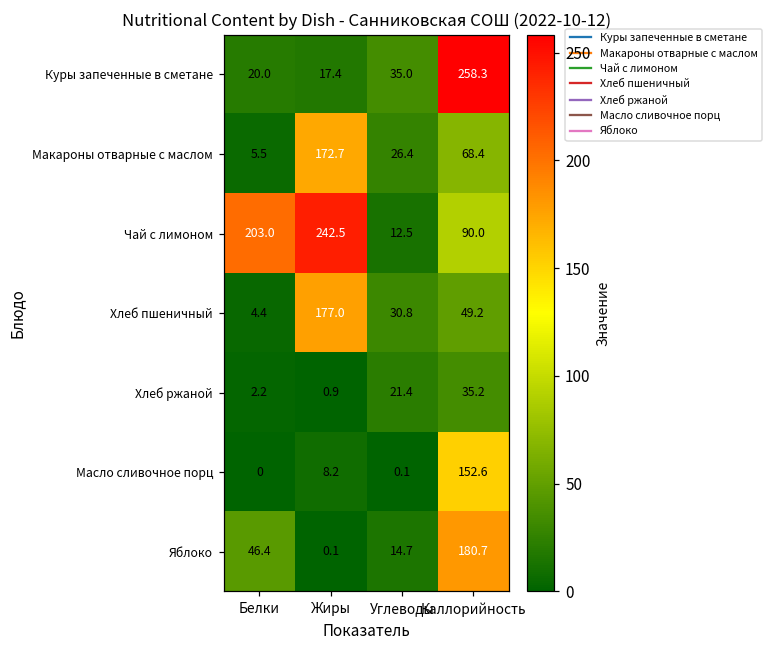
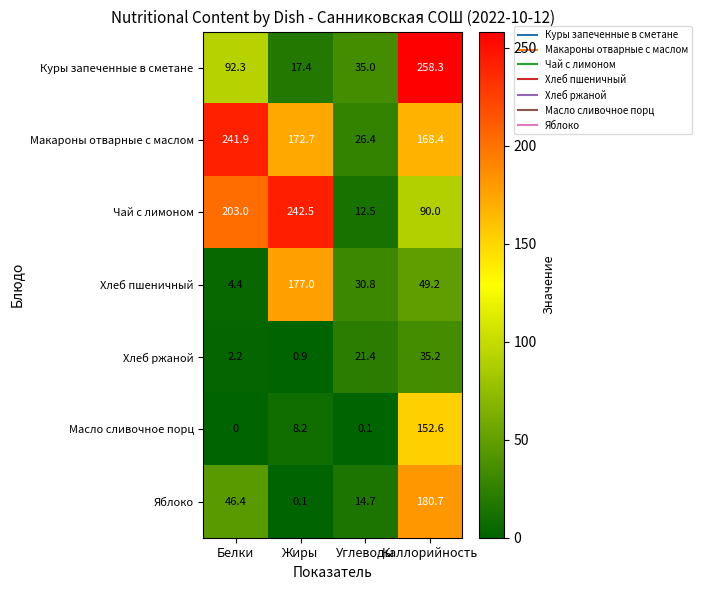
  {
    "Куры запеченные в сметане": {
-     "Белки": 20.0,
+     "Белки": 92.3,
      "Жиры": 17.4,
      "Каллорийность": 258.3
    },
    "Макароны отварные с маслом": {
-     "Белки": 5.5,
+     "Белки": 241.9,
      "Жиры": 172.7,
-     "Каллорийность": 68.4
+     "Каллорийность": 168.4
    },
    "Чай с лимоном": {
      "Белки": 203.0,
      "Жиры": 242.5,
      "Каллорийность": 90.0
    },
    "Хлеб пшеничный": {
      "Белки": 4.4,
      "Жиры": 177.0,
      "Каллорийность": 49.2
    },
    "Хлеб ржаной": {
      "Белки": 2.2,
      "Жиры": 0.9,
      "Каллорийность": 35.2
    },
    "Масло сливочное порц": {
      "Белки": 0,
      "Жиры": 8.2,
      "Каллорийность": 152.6
    },
    "Яблоко": {
      "Белки": 46.4,
      "Жиры": 0.1,
      "Каллорийность": 180.7
    }
  }
